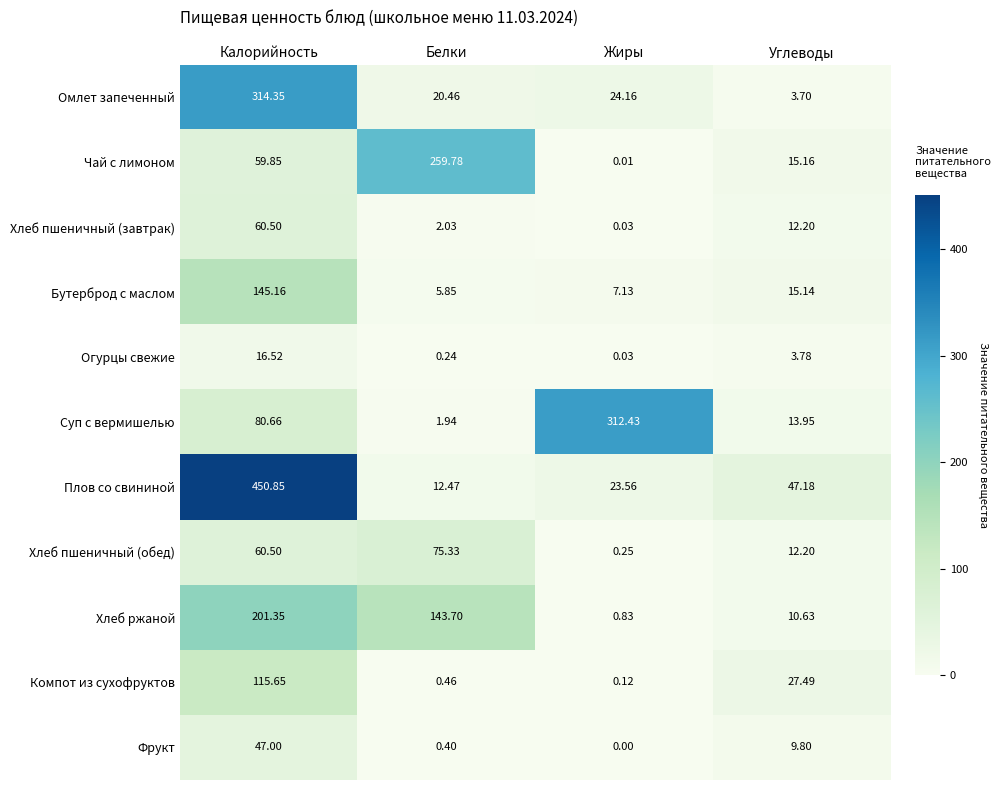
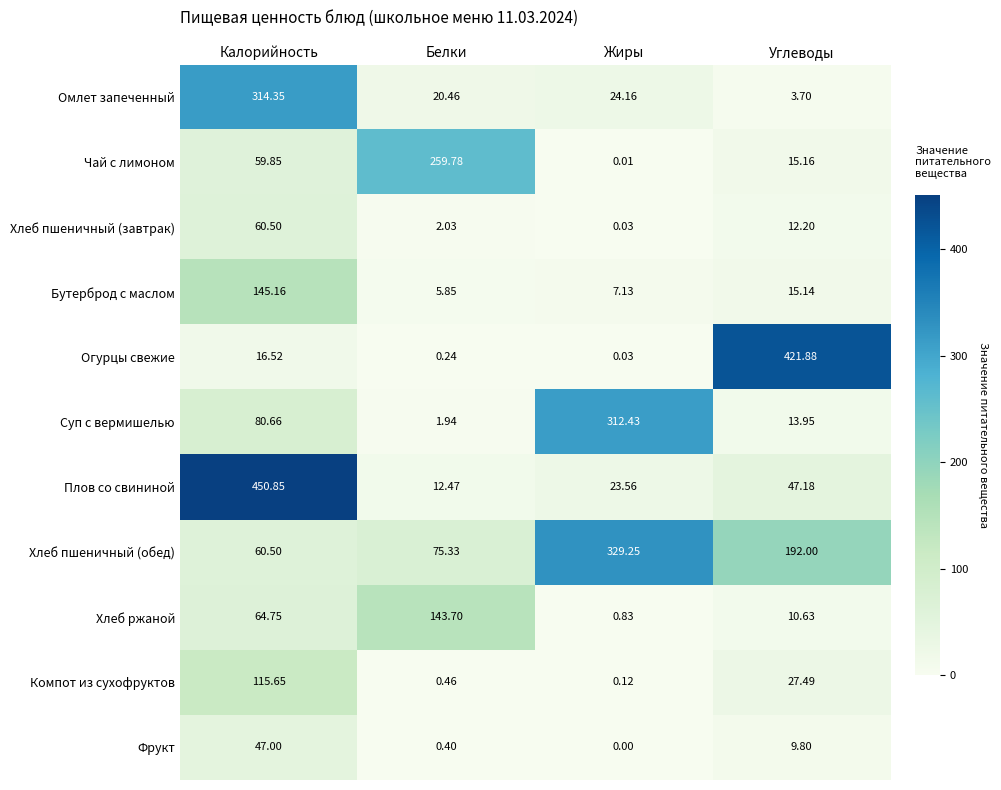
  {
    "Омлет запеченный": {
      "Калорийность": 314.35,
      "Белки": 20.46,
      "Жиры": 24.16,
      "Углеводы": 3.70
    },
    "Чай с лимоном": {
      "Калорийность": 59.85,
      "Белки": 259.78,
      "Жиры": 0.01,
      "Углеводы": 15.16
    },
    "Хлеб пшеничный (завтрак)": {
      "Калорийность": 60.50,
      "Белки": 2.03,
      "Жиры": 0.03,
      "Углеводы": 12.20
    },
    "Бутерброд с маслом": {
      "Калорийность": 145.16,
      "Белки": 5.85,
      "Жиры": 7.13,
      "Углеводы": 15.14
    },
    "Огурцы свежие": {
      "Калорийность": 16.52,
      "Белки": 0.24,
      "Жиры": 0.03,
-     "Углеводы": 3.78
+     "Углеводы": 421.88
    },
    "Суп с вермишелью": {
      "Калорийность": 80.66,
      "Белки": 1.94,
      "Жиры": 312.43,
      "Углеводы": 13.95
    },
    "Плов со свининой": {
      "Калорийность": 450.85,
      "Белки": 12.47,
      "Жиры": 23.56,
      "Углеводы": 47.18
    },
    "Хлеб пшеничный (обед)": {
      "Калорийность": 60.50,
      "Белки": 75.33,
-     "Жиры": 0.25,
-     "Углеводы": 12.20
+     "Жиры": 329.25,
+     "Углеводы": 192.00
    },
    "Хлеб ржаной": {
-     "Калорийность": 201.35,
+     "Калорийность": 64.75,
      "Белки": 143.70,
      "Жиры": 0.83,
      "Углеводы": 10.63
    },
    "Компот из сухофруктов": {
      "Калорийность": 115.65,
      "Белки": 0.46,
      "Жиры": 0.12,
      "Углеводы": 27.49
    },
    "Фрукт": {
      "Калорийность": 47.00,
      "Белки": 0.40,
      "Жиры": 0.00,
      "Углеводы": 9.80
    }
  }
